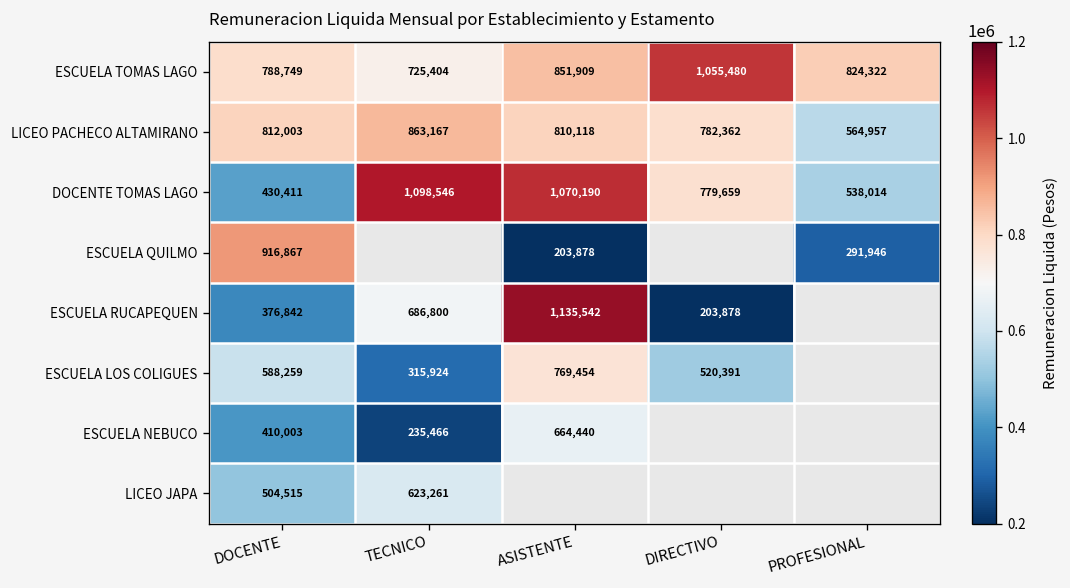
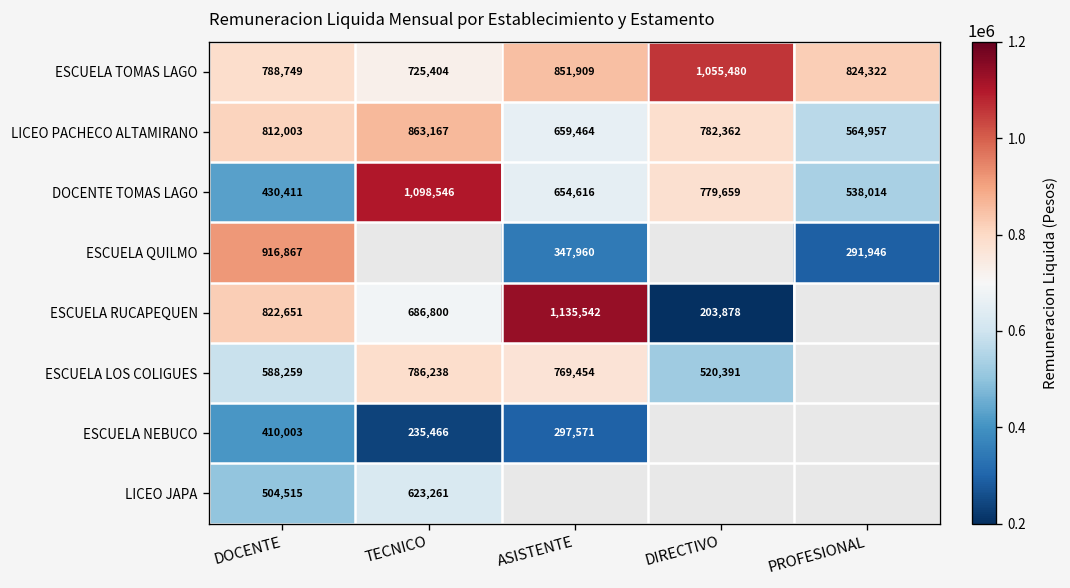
  {
    "ESCUELA TOMAS LAGO": {
      "DOCENTE": "788,749",
      "TECNICO": "725,404",
      "ASISTENTE": "851,909",
      "DIRECTIVO": "1,055,480",
      "PROFESIONAL": "824,322"
    },
    "LICEO PACHECO ALTAMIRANO": {
      "DOCENTE": "812,003",
      "TECNICO": "863,167",
-     "ASISTENTE": "810,118",
+     "ASISTENTE": "659,464",
      "DIRECTIVO": "782,362",
      "PROFESIONAL": "564,957"
    },
    "DOCENTE TOMAS LAGO": {
      "DOCENTE": "430,411",
      "TECNICO": "1,098,546",
-     "ASISTENTE": "1,070,190",
+     "ASISTENTE": "654,616",
      "DIRECTIVO": "779,659",
      "PROFESIONAL": "538,014"
    },
    "ESCUELA QUILMO": {
      "DOCENTE": "916,867",
-     "ASISTENTE": "203,878",
+     "ASISTENTE": "347,960",
      "PROFESIONAL": "291,946"
    },
    "ESCUELA RUCAPEQUEN": {
-     "DOCENTE": "376,842",
+     "DOCENTE": "822,651",
      "TECNICO": "686,800",
      "ASISTENTE": "1,135,542",
      "DIRECTIVO": "203,878"
    },
    "ESCUELA LOS COLIGUES": {
      "DOCENTE": "588,259",
-     "TECNICO": "315,924",
+     "TECNICO": "786,238",
      "ASISTENTE": "769,454",
      "DIRECTIVO": "520,391"
    },
    "ESCUELA NEBUCO": {
      "DOCENTE": "410,003",
      "TECNICO": "235,466",
-     "ASISTENTE": "664,440"
+     "ASISTENTE": "297,571"
    },
    "LICEO JAPA": {
      "DOCENTE": "504,515",
      "TECNICO": "623,261"
    }
  }
